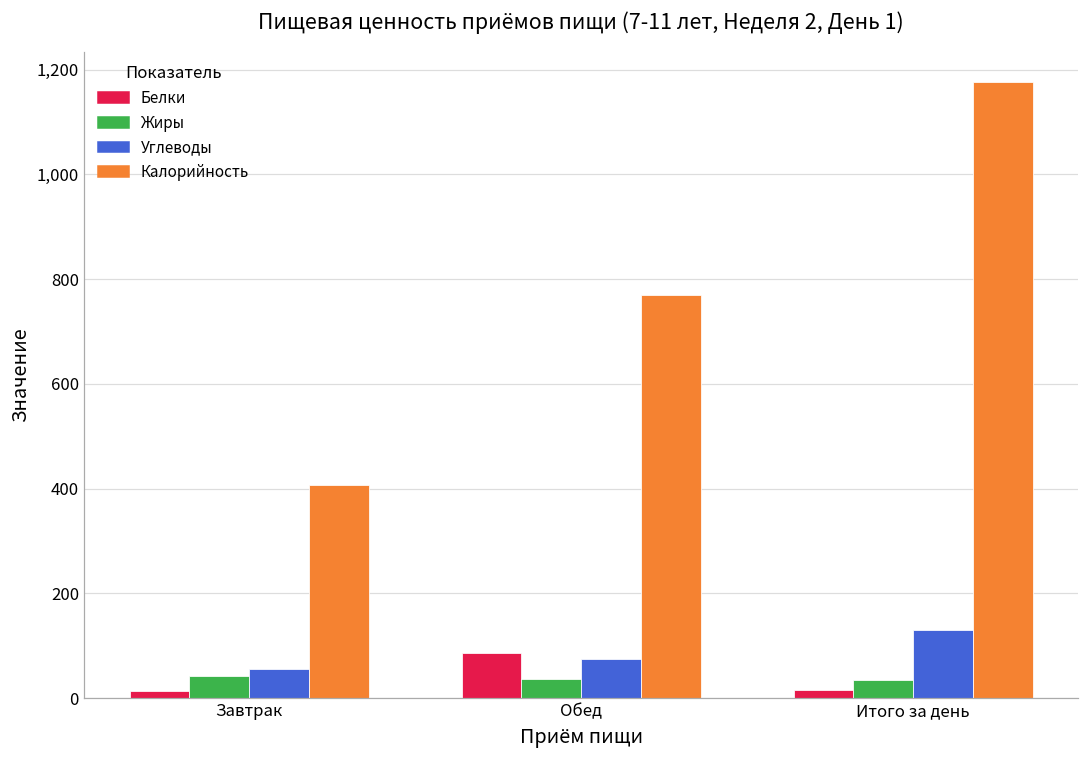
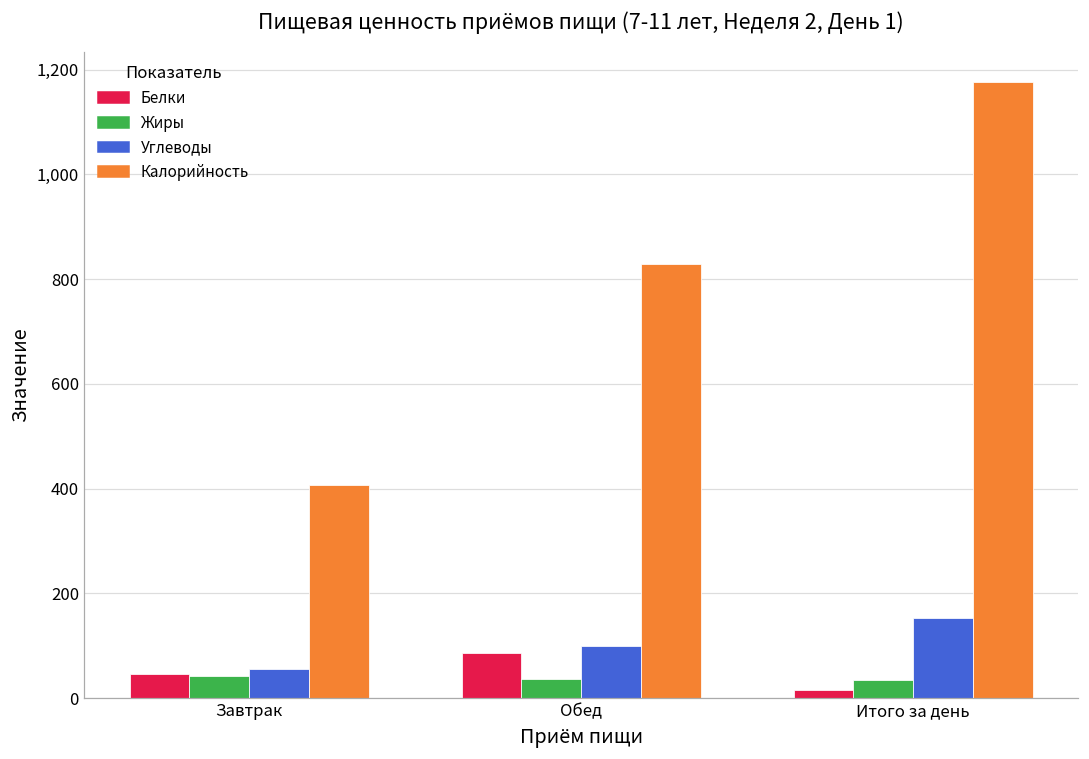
  {
    "Белки": {
-     "Завтрак": "10",
+     "Завтрак": "50",
      "Обед": "90",
      "Итого за день": "10"
    },
    "Жиры": {
      "Завтрак": "40",
      "Обед": "40",
      "Итого за день": "30"
    },
    "Углеводы": {
      "Завтрак": "50",
-     "Обед": "70",
-     "Итого за день": "130"
+     "Обед": "100",
+     "Итого за день": "150"
    },
    "Калорийность": {
      "Завтрак": "410",
-     "Обед": "770",
+     "Обед": "830",
      "Итого за день": "1,180"
    }
  }
